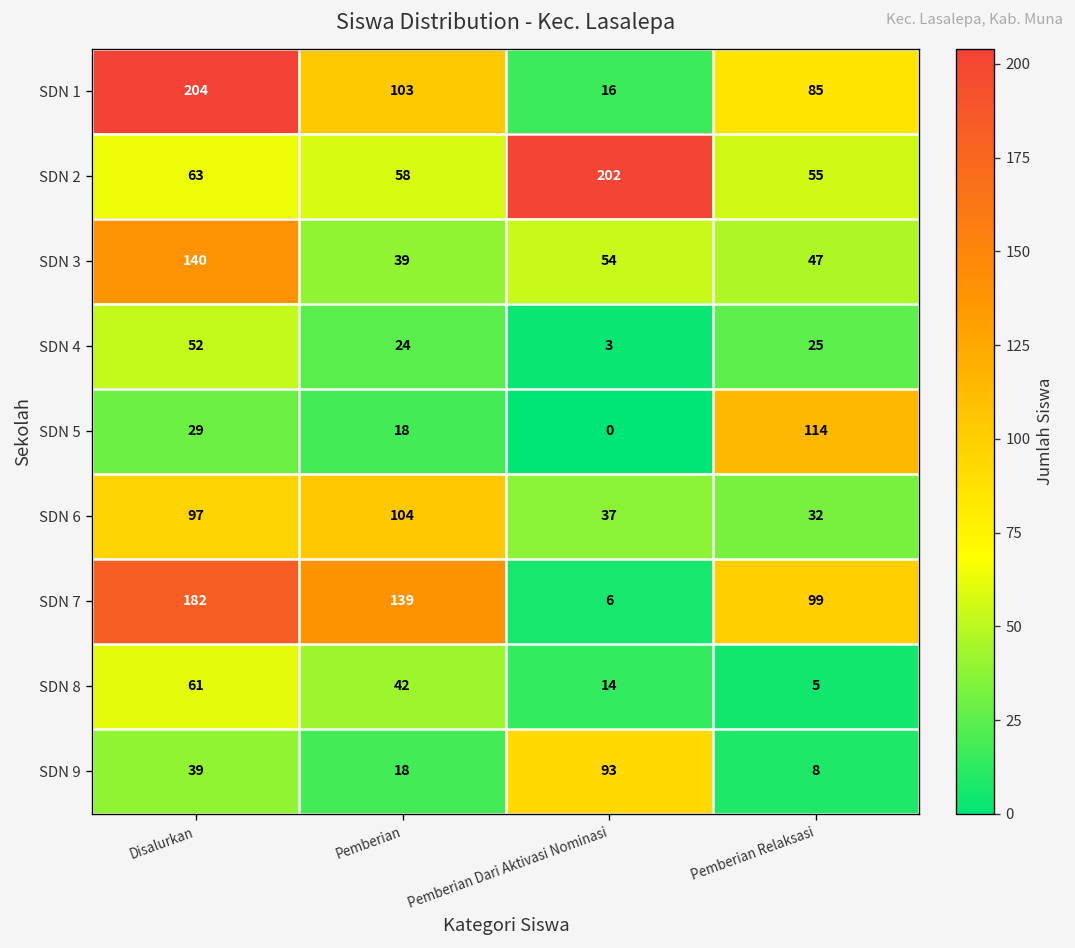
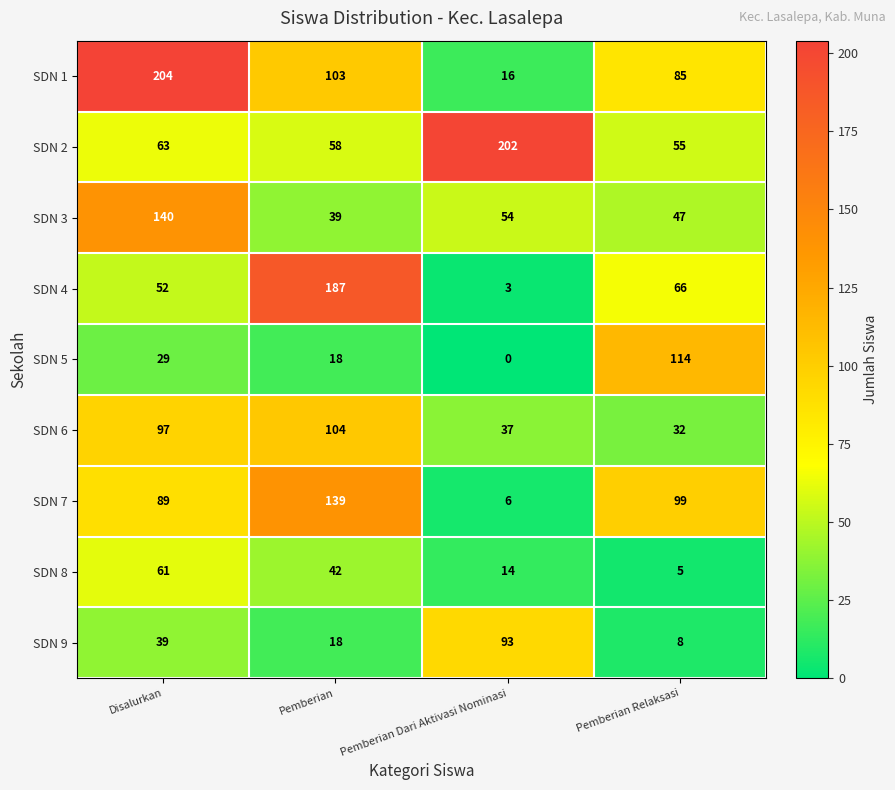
  {
    "SDN 1": {
      "Disalurkan": 204,
      "Pemberian": 103,
      "Pemberian Dari Aktivasi Nominasi": 16,
      "Pemberian Relaksasi": 85
    },
    "SDN 2": {
      "Disalurkan": 63,
      "Pemberian": 58,
      "Pemberian Dari Aktivasi Nominasi": 202,
      "Pemberian Relaksasi": 55
    },
    "SDN 3": {
      "Disalurkan": 140,
      "Pemberian": 39,
      "Pemberian Dari Aktivasi Nominasi": 54,
      "Pemberian Relaksasi": 47
    },
    "SDN 4": {
      "Disalurkan": 52,
-     "Pemberian": 24,
+     "Pemberian": 187,
      "Pemberian Dari Aktivasi Nominasi": 3,
-     "Pemberian Relaksasi": 25
+     "Pemberian Relaksasi": 66
    },
    "SDN 5": {
      "Disalurkan": 29,
      "Pemberian": 18,
      "Pemberian Dari Aktivasi Nominasi": 0,
      "Pemberian Relaksasi": 114
    },
    "SDN 6": {
      "Disalurkan": 97,
      "Pemberian": 104,
      "Pemberian Dari Aktivasi Nominasi": 37,
      "Pemberian Relaksasi": 32
    },
    "SDN 7": {
-     "Disalurkan": 182,
+     "Disalurkan": 89,
      "Pemberian": 139,
      "Pemberian Dari Aktivasi Nominasi": 6,
      "Pemberian Relaksasi": 99
    },
    "SDN 8": {
      "Disalurkan": 61,
      "Pemberian": 42,
      "Pemberian Dari Aktivasi Nominasi": 14,
      "Pemberian Relaksasi": 5
    },
    "SDN 9": {
      "Disalurkan": 39,
      "Pemberian": 18,
      "Pemberian Dari Aktivasi Nominasi": 93,
      "Pemberian Relaksasi": 8
    }
  }
